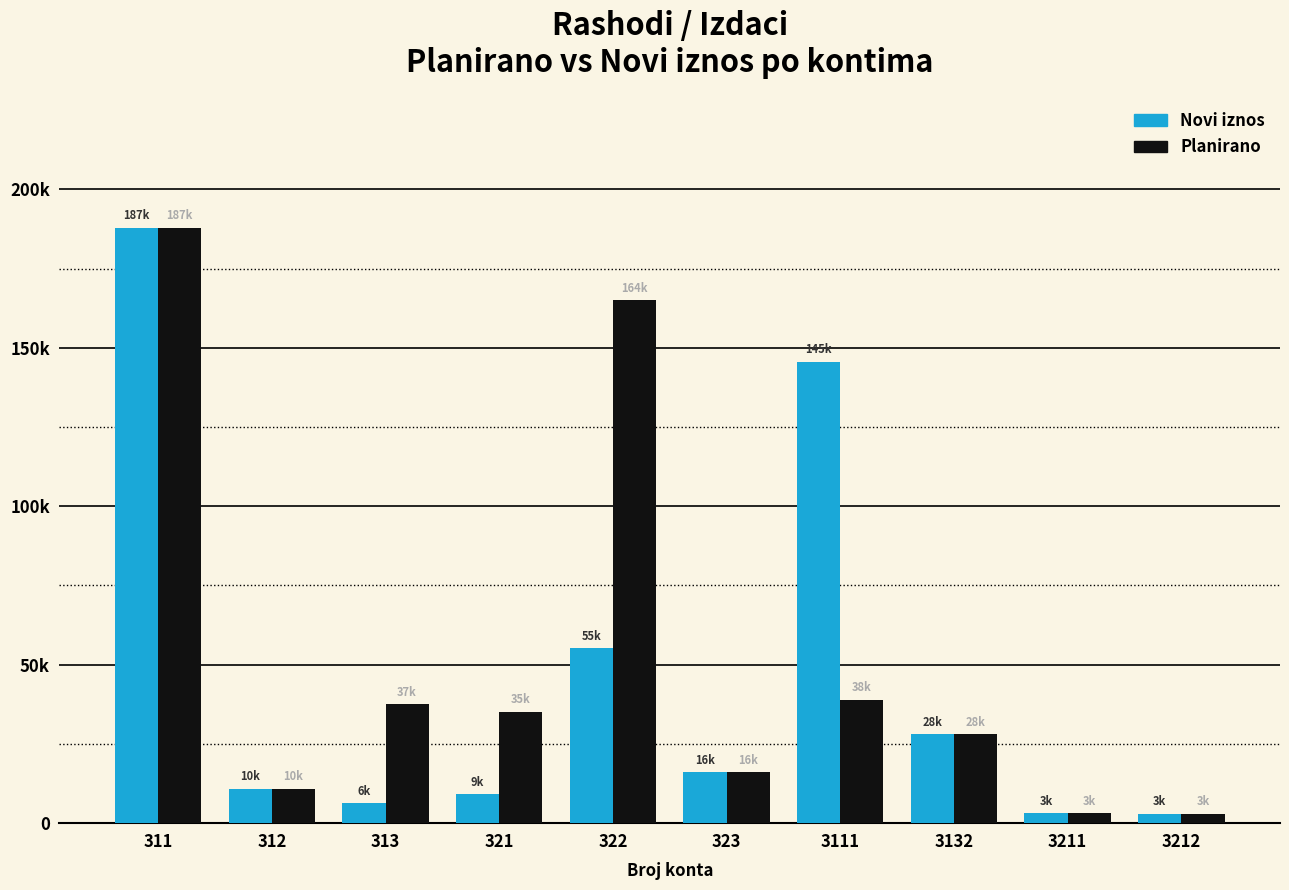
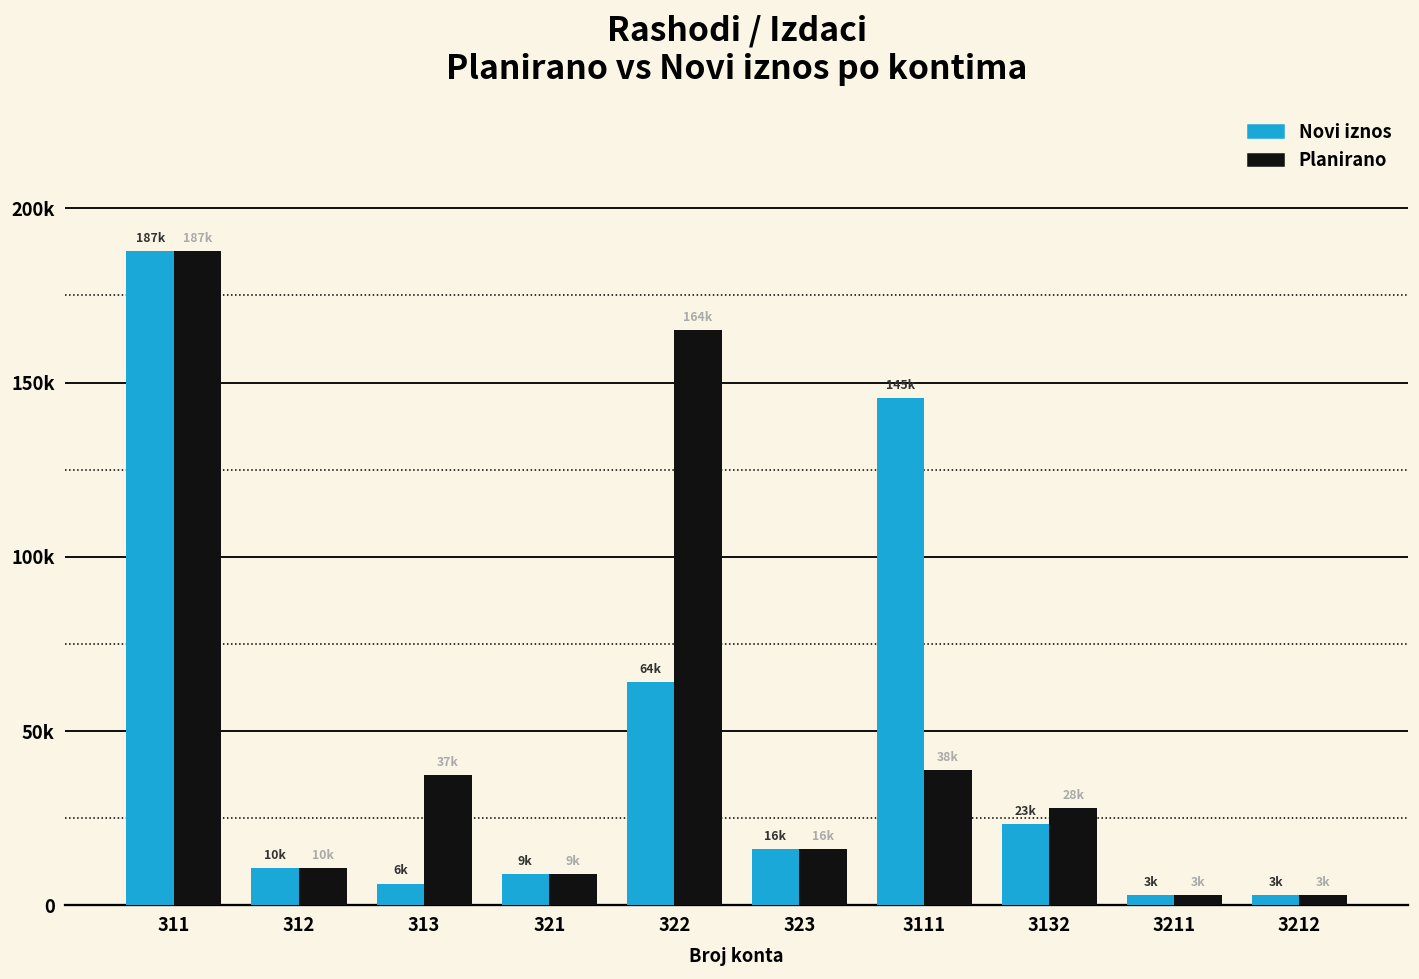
  {
    "Novi iznos": {
      "313": "6k",
      "321": "9k",
-     "322": "55k",
+     "322": "64k",
      "323": "16k",
-     "3132": "28k",
+     "3132": "23k",
      "3211": "3k",
      "3212": "3k"
    },
    "Planirano": {
      "313": "37k",
-     "321": "35k",
+     "321": "9k",
      "323": "16k",
      "3132": "28k",
      "3211": "3k",
      "3212": "3k"
    }
  }
